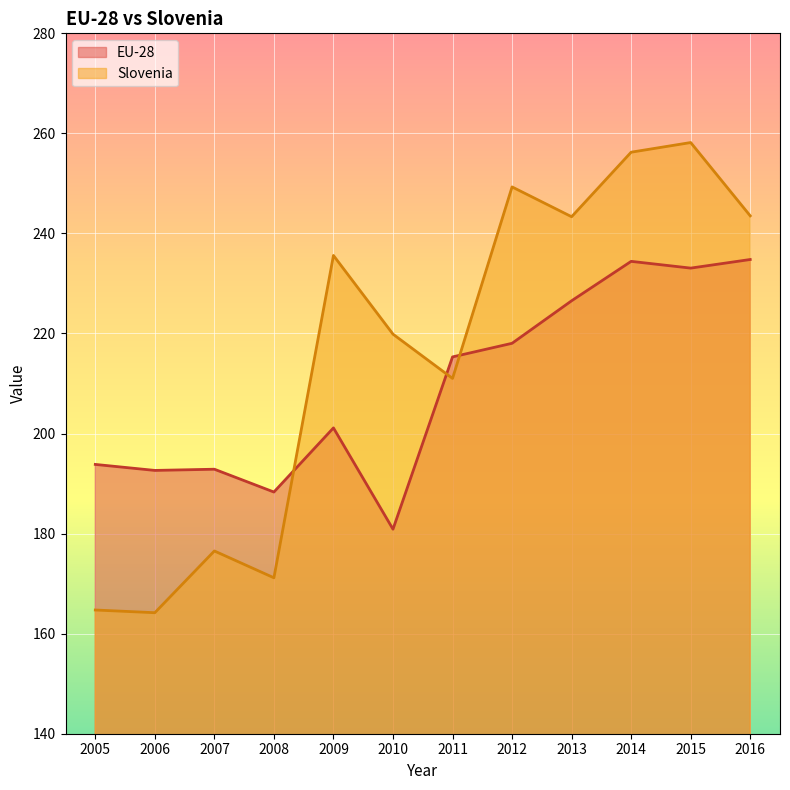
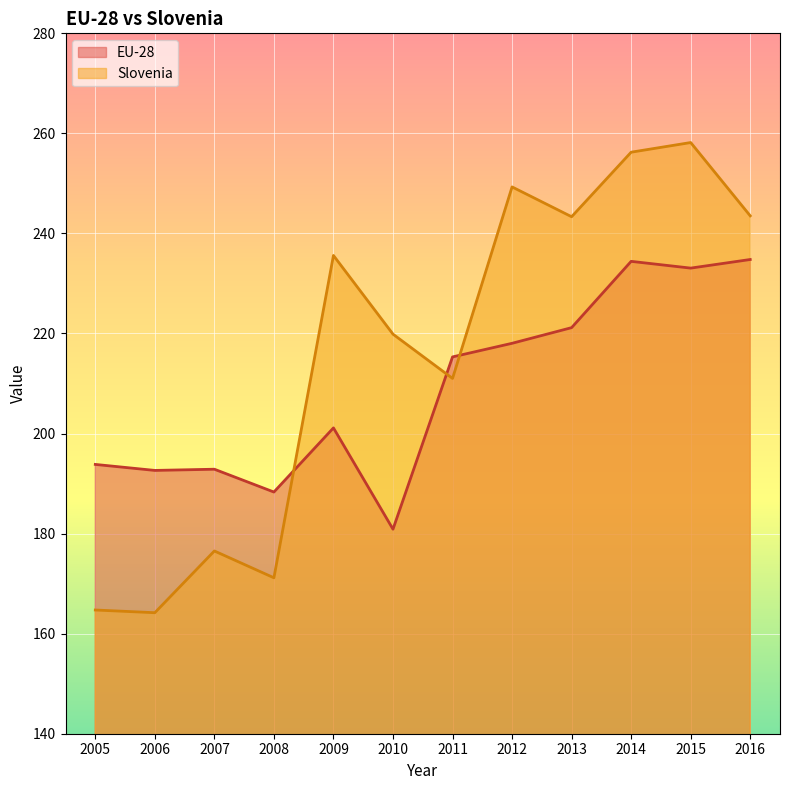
  {
    "EU-28": {
      "2005": 194,
      "2006": 193,
      "2007": 193,
      "2008": 188,
      "2009": 201,
      "2010": 181,
      "2011": 215,
      "2012": 218,
-     "2013": 227,
+     "2013": 221,
      "2014": 234,
      "2015": 233,
      "2016": 235
    },
    "Slovenia": {
      "2005": 165,
      "2006": 164,
      "2007": 177,
      "2008": 171,
      "2009": 236,
      "2010": 220,
      "2011": 211,
      "2012": 249,
      "2013": 243,
      "2014": 256,
      "2015": 258,
      "2016": 244
    }
  }
